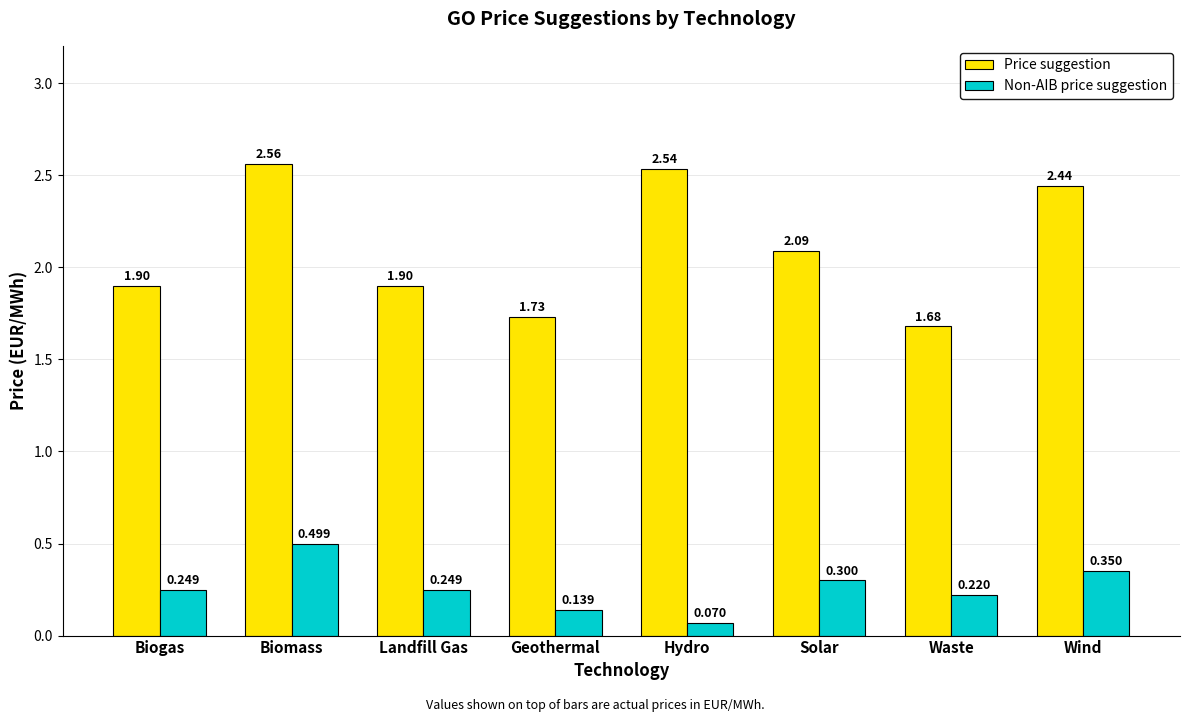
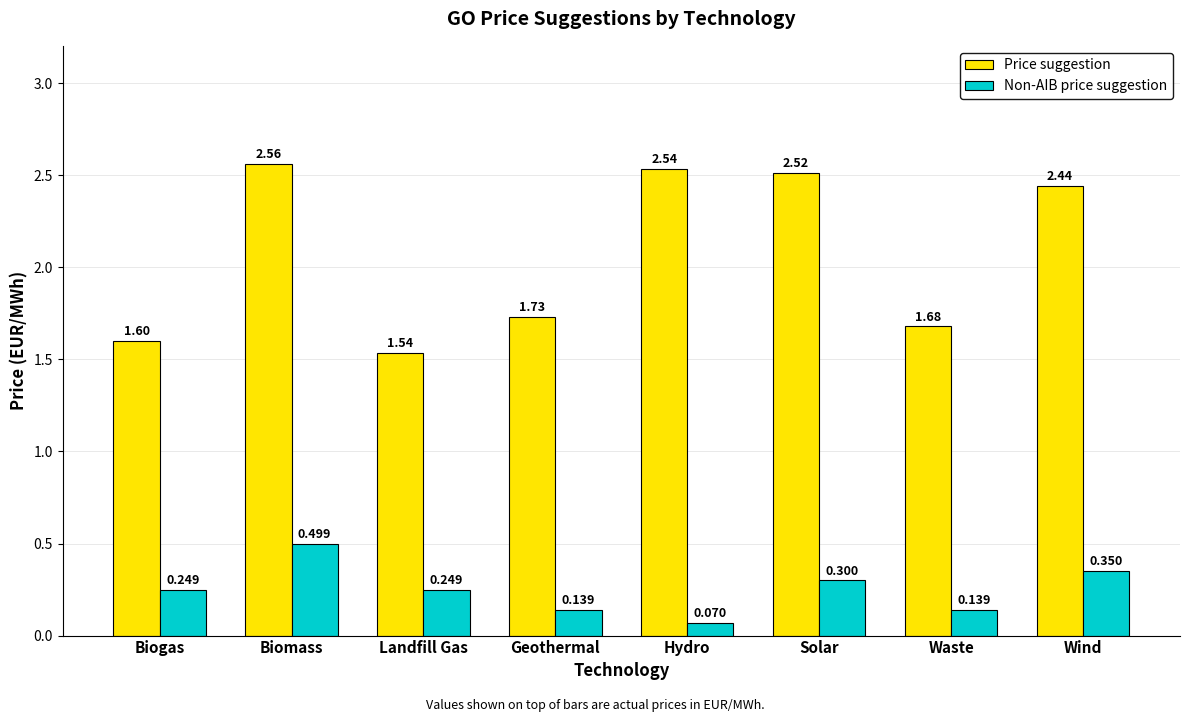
  {
    "Price suggestion": {
-     "Biogas": 1.90,
+     "Biogas": 1.60,
      "Biomass": 2.56,
-     "Landfill Gas": 1.90,
+     "Landfill Gas": 1.54,
      "Geothermal": 1.73,
      "Hydro": 2.54,
-     "Solar": 2.09,
+     "Solar": 2.52,
      "Waste": 1.68,
      "Wind": 2.44
    },
    "Non-AIB price suggestion": {
      "Biogas": 0.249,
      "Biomass": 0.499,
      "Landfill Gas": 0.249,
      "Geothermal": 0.139,
      "Hydro": 0.070,
      "Solar": 0.300,
-     "Waste": 0.220,
+     "Waste": 0.139,
      "Wind": 0.350
    }
  }
